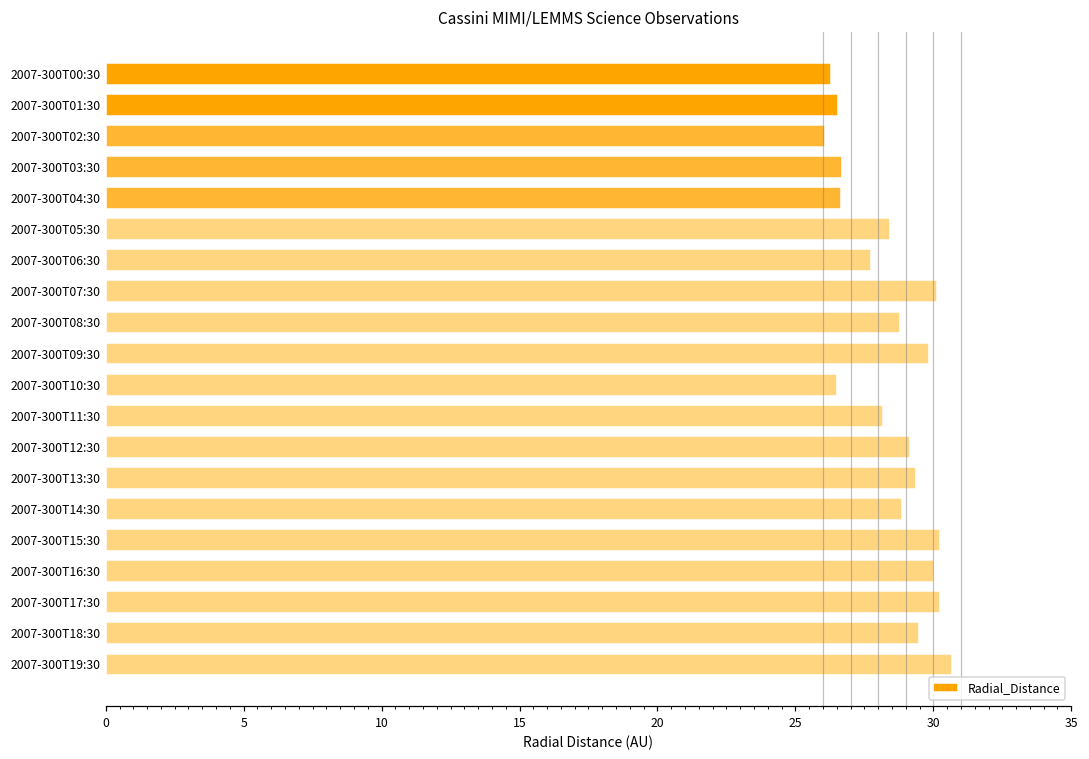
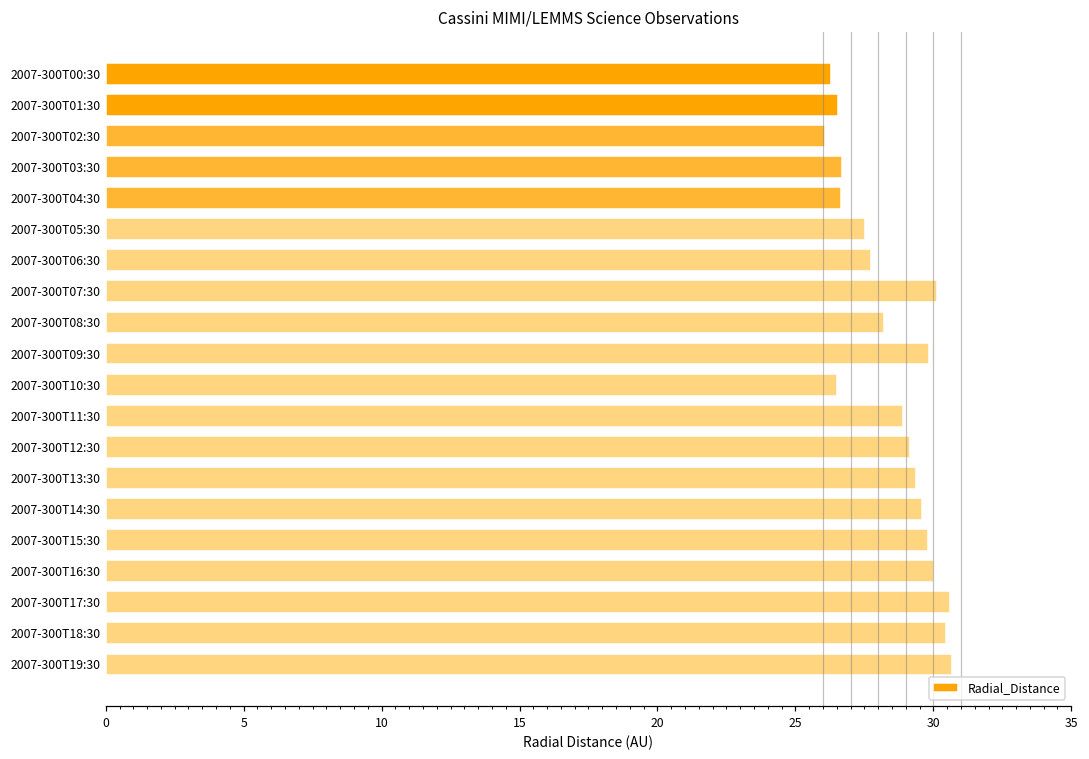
  {
    "2007-300T00:30": 26.3,
    "2007-300T01:30": 26.5,
    "2007-300T02:30": 26.1,
    "2007-300T03:30": 26.7,
    "2007-300T04:30": 26.7,
-   "2007-300T05:30": 28.4,
+   "2007-300T05:30": 27.5,
    "2007-300T06:30": 27.8,
    "2007-300T07:30": 30.1,
-   "2007-300T08:30": 28.8,
+   "2007-300T08:30": 28.2,
    "2007-300T09:30": 29.8,
    "2007-300T10:30": 26.5,
-   "2007-300T11:30": 28.2,
+   "2007-300T11:30": 28.9,
    "2007-300T12:30": 29.1,
    "2007-300T13:30": 29.4,
-   "2007-300T14:30": 28.9,
-   "2007-300T15:30": 30.2,
+   "2007-300T14:30": 29.6,
+   "2007-300T15:30": 29.8,
    "2007-300T16:30": 30.0,
-   "2007-300T17:30": 30.2,
-   "2007-300T18:30": 29.5,
+   "2007-300T17:30": 30.6,
+   "2007-300T18:30": 30.5,
    "2007-300T19:30": 30.7
  }
